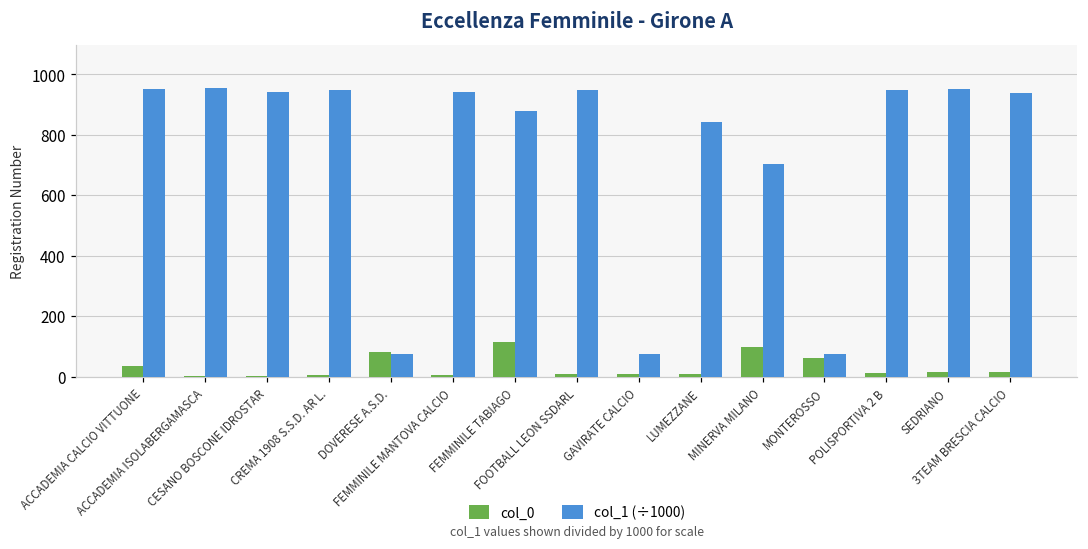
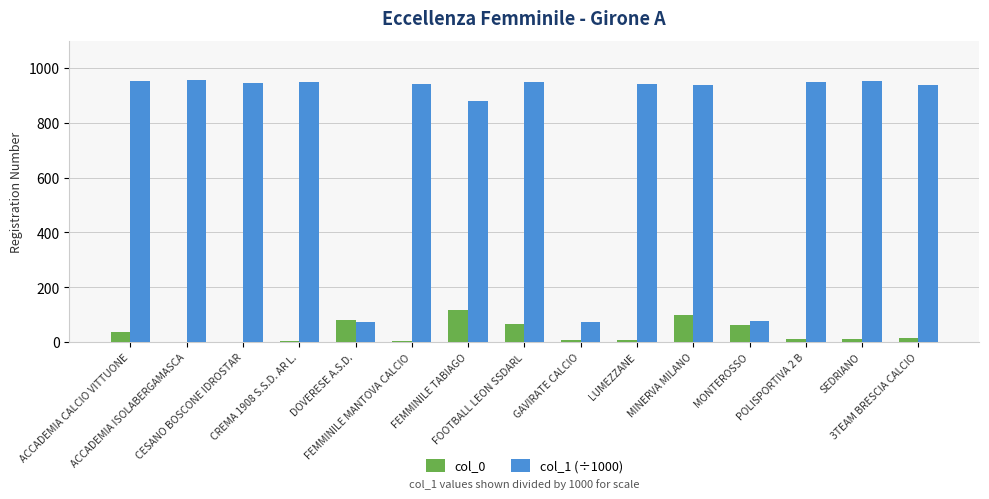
  {
    "col_0": {
      "ACCADEMIA CALCIO VITTUONE": 40,
      "DOVERESE A.S.D.": 80,
      "FEMMINILE TABIAGO": 120,
-     "FOOTBALL LEON SSDARL": 10,
+     "FOOTBALL LEON SSDARL": 70,
      "LUMEZZANE": 10,
      "MINERVA MILANO": 100,
      "MONTEROSSO": 60,
      "POLISPORTIVA 2 B": 10,
      "SEDRIANO": 10,
      "3TEAM BRESCIA CALCIO": 20
    },
    "col_1 (÷1000)": {
      "ACCADEMIA CALCIO VITTUONE": 950,
      "ACCADEMIA ISOLABERGAMASCA": 950,
      "CESANO BOSCONE IDROSTAR": 940,
      "CREMA 1908 S.S.D. AR L.": 950,
      "DOVERESE A.S.D.": 80,
      "FEMMINILE MANTOVA CALCIO": 940,
      "FEMMINILE TABIAGO": 880,
      "FOOTBALL LEON SSDARL": 950,
      "GAVIRATE CALCIO": 70,
-     "LUMEZZANE": 840,
-     "MINERVA MILANO": 700,
+     "LUMEZZANE": 940,
+     "MINERVA MILANO": 940,
      "MONTEROSSO": 80,
      "POLISPORTIVA 2 B": 950,
      "SEDRIANO": 950,
      "3TEAM BRESCIA CALCIO": 940
    }
  }
